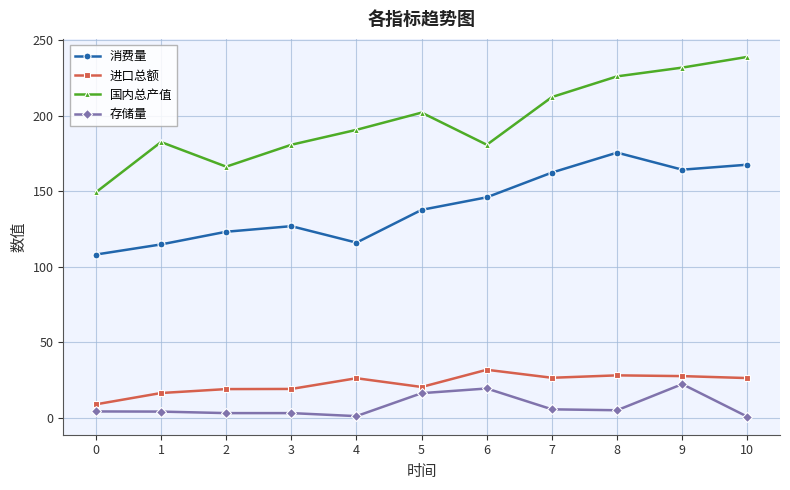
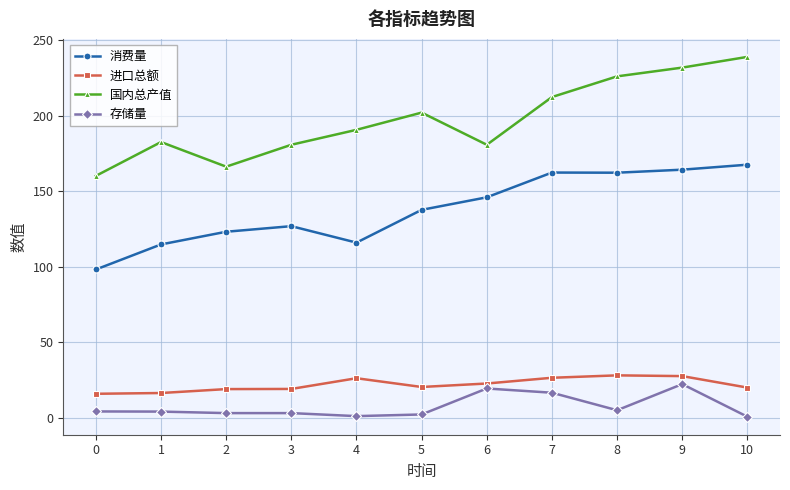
  {
    "消费量": {
-     "0": 108,
+     "0": 98,
      "1": 115,
      "2": 123,
      "3": 127,
      "4": 116,
      "5": 138,
      "6": 146,
      "7": 162,
-     "8": 176,
+     "8": 162,
      "9": 164,
      "10": 168
    },
    "进口总额": {
-     "0": 9,
+     "0": 16,
      "1": 16,
      "2": 19,
      "3": 19,
      "4": 26,
      "5": 20,
-     "6": 32,
+     "6": 23,
      "7": 27,
      "8": 28,
      "9": 28,
-     "10": 26
+     "10": 20
    },
    "国内总产值": {
-     "0": 149,
+     "0": 160,
      "1": 183,
      "2": 166,
      "3": 181,
      "4": 191,
      "5": 202,
      "6": 181,
      "7": 212,
      "8": 226,
      "9": 232,
      "10": 239
    },
    "存储量": {
      "0": 4,
      "1": 4,
      "2": 3,
      "3": 3,
      "4": 1,
-     "5": 16,
+     "5": 2,
      "6": 19,
-     "7": 6,
+     "7": 17,
      "8": 5,
      "9": 22,
      "10": 1
    }
  }
